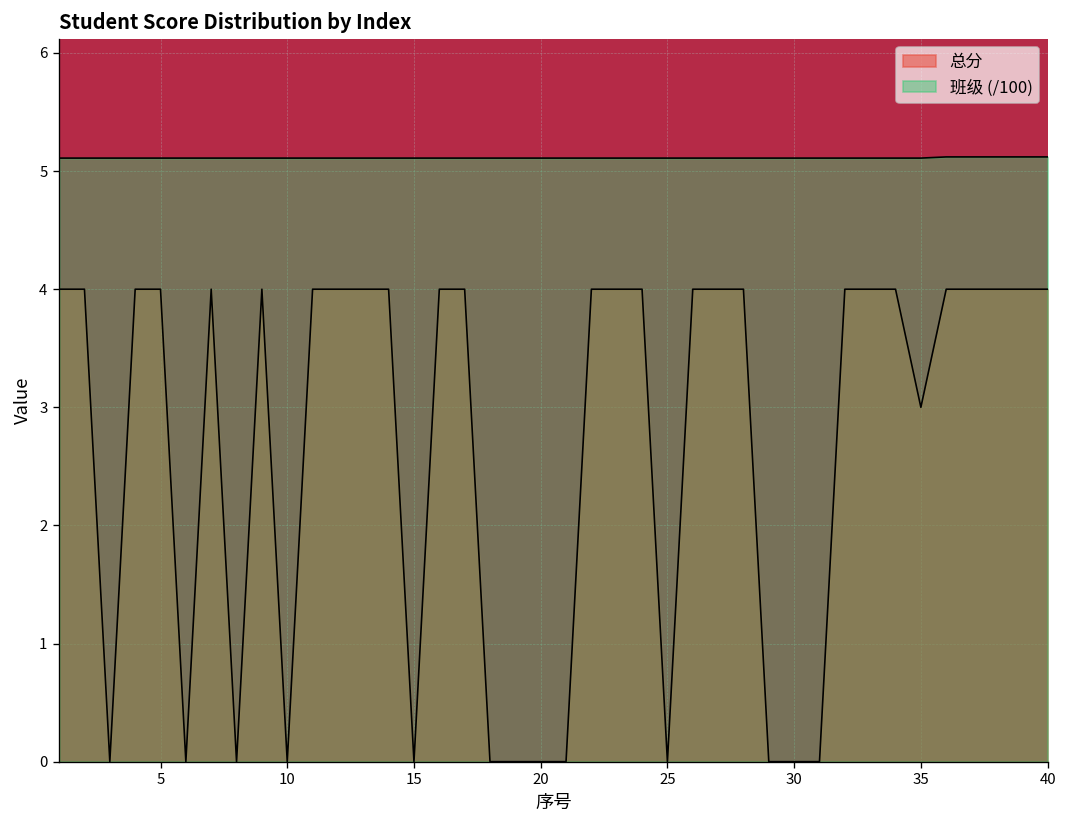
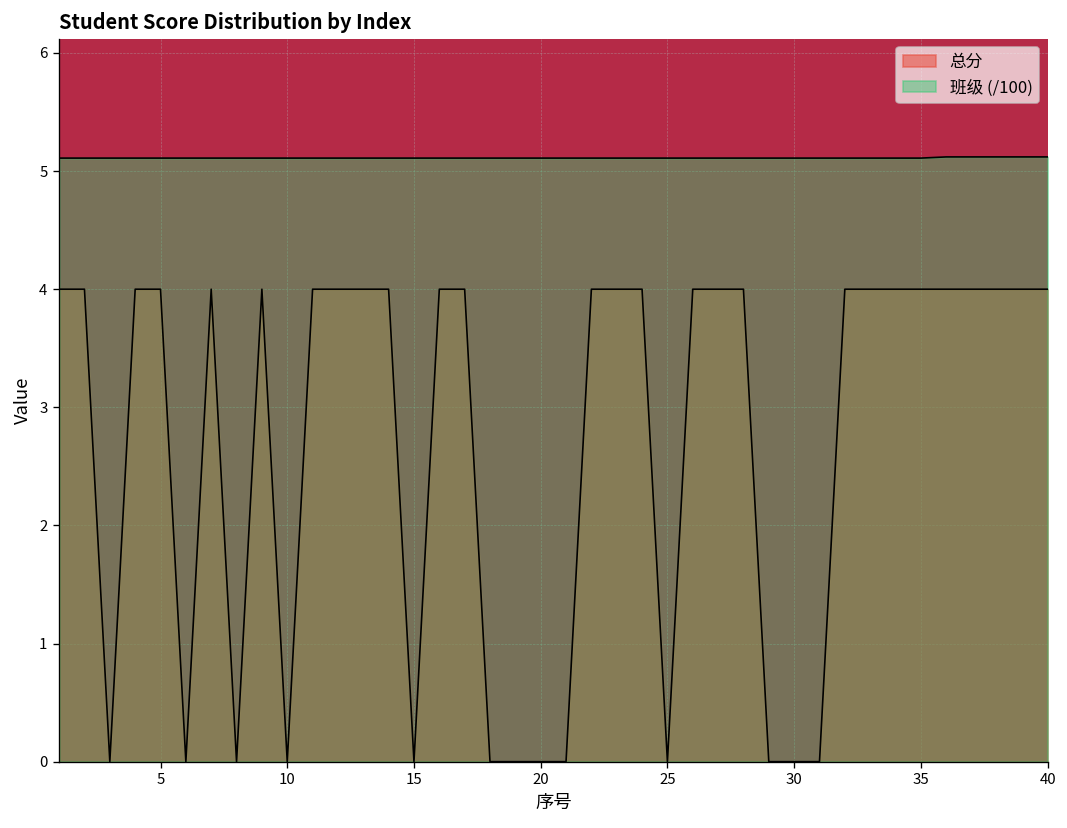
  {
    "总分": {
      "5": 4,
      "10": 0,
      "15": 0,
      "20": 0,
      "25": 0,
      "30": 0,
-     "35": 3,
+     "35": 4,
      "40": 4
    },
    "班级 (/100)": {
      "5": 5.1,
      "10": 5.1,
      "15": 5.1,
      "20": 5.1,
      "25": 5.1,
      "30": 5.1,
      "35": 5.1,
      "40": 5.1
    }
  }
